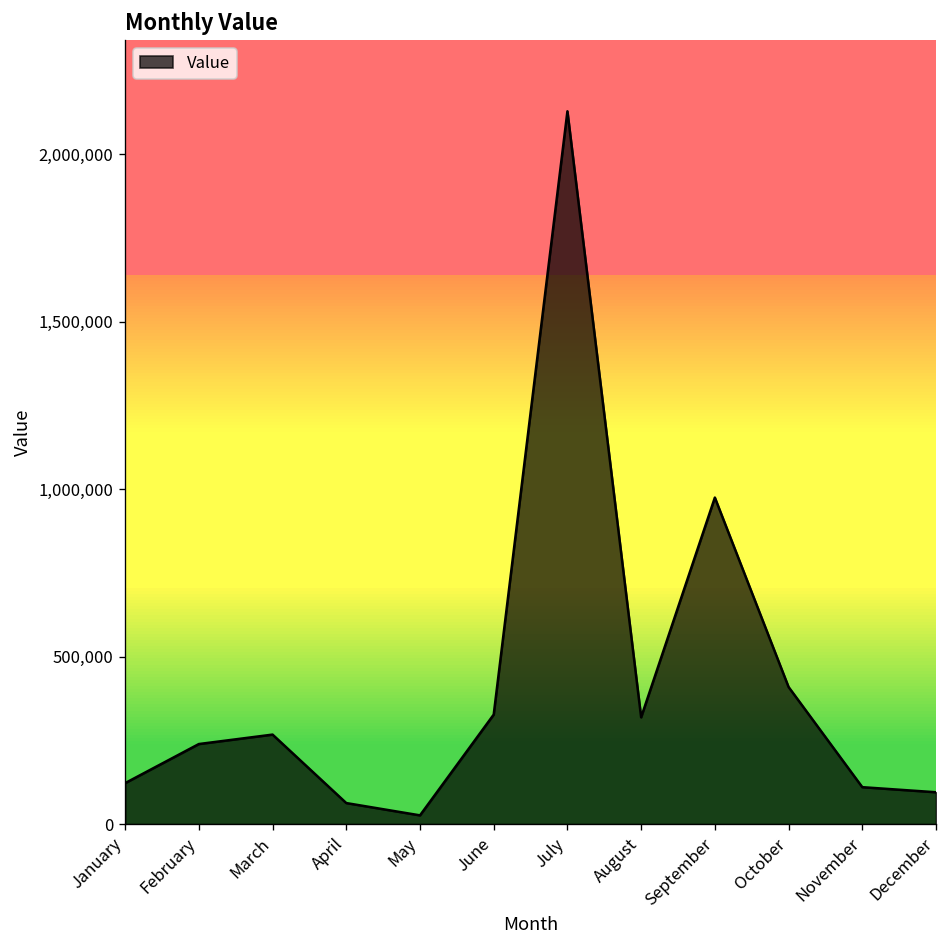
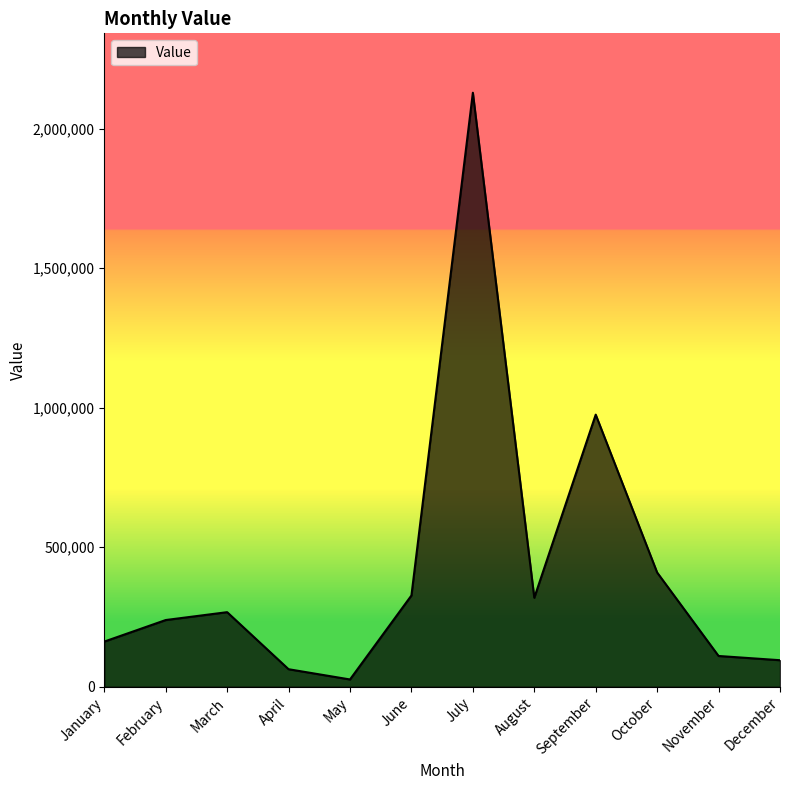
  {
-   "January": "120,000",
+   "January": "160,000",
    "February": "240,000",
    "March": "270,000",
    "April": "60,000",
    "May": "30,000",
    "June": "330,000",
    "July": "2,130,000",
    "August": "320,000",
    "September": "970,000",
    "October": "410,000",
    "November": "110,000",
    "December": "100,000"
  }
